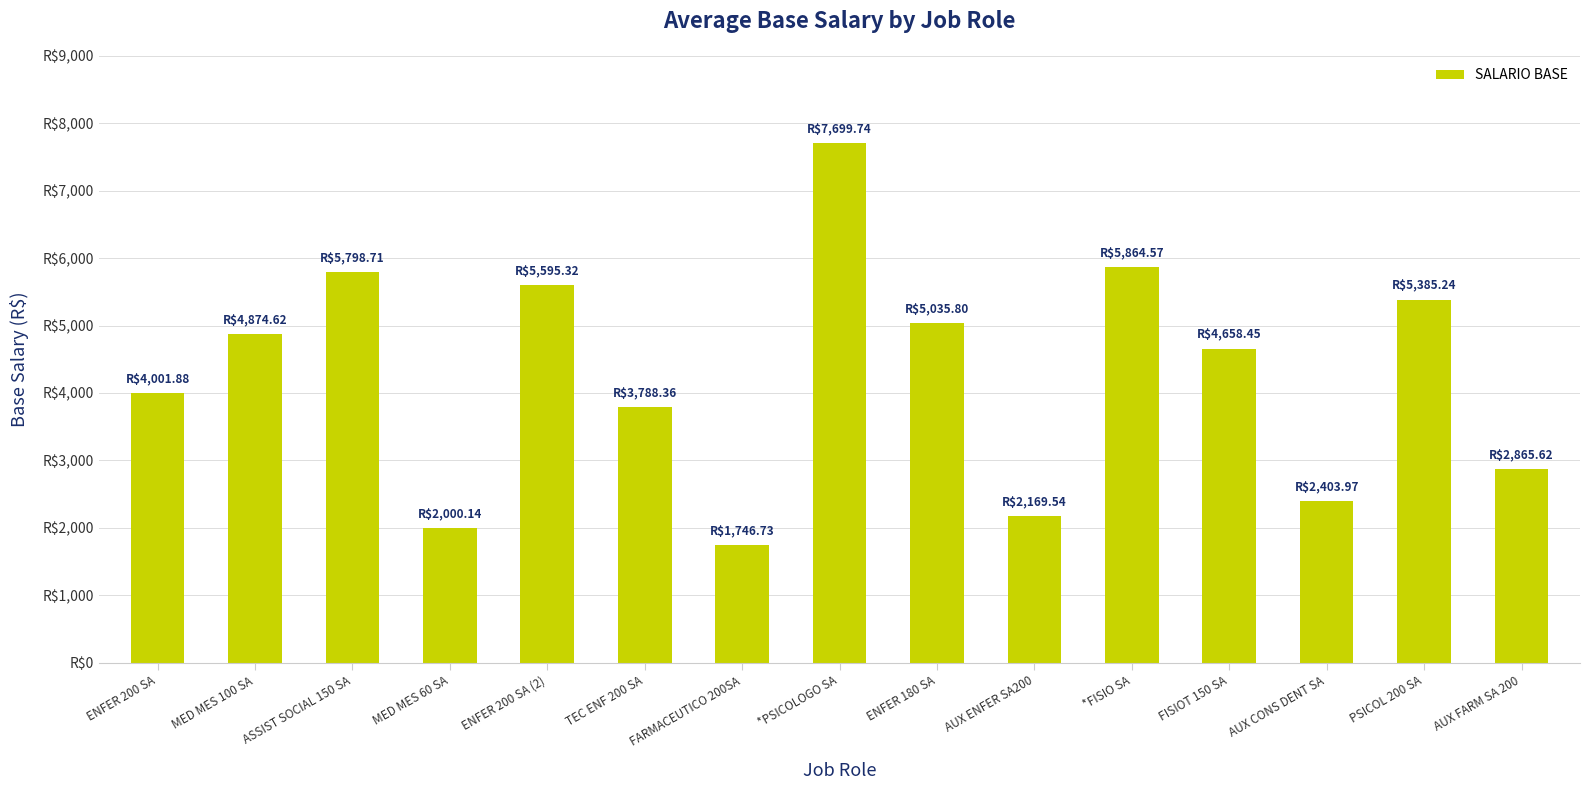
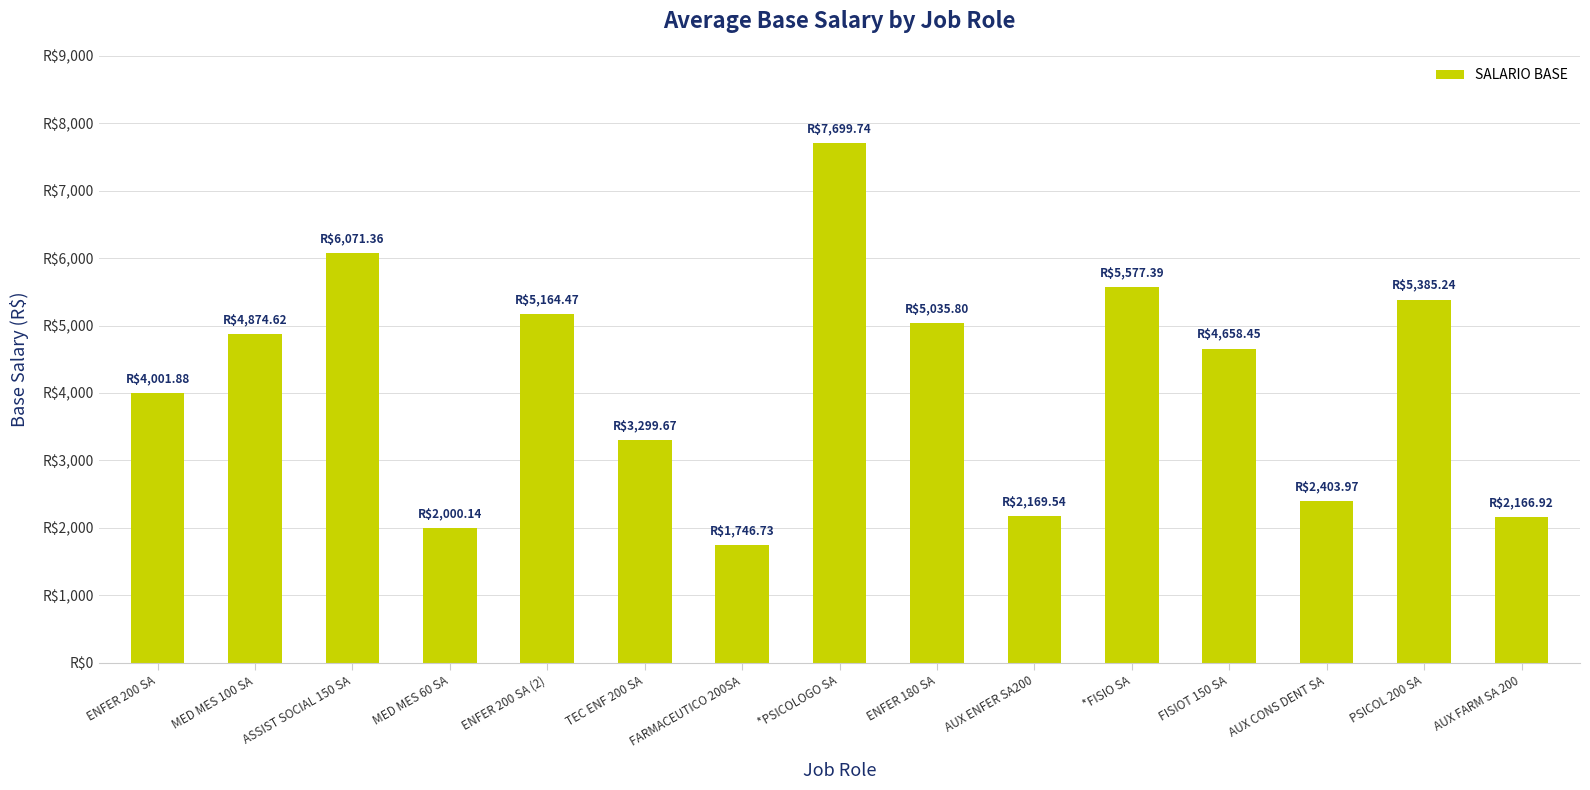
  {
    "ENFER 200 SA": "$4,001.88",
    "MED MES 100 SA": "$4,874.62",
-   "ASSIST SOCIAL 150 SA": "$5,798.71",
+   "ASSIST SOCIAL 150 SA": "$6,071.36",
    "MED MES 60 SA": "$2,000.14",
-   "ENFER 200 SA (2)": "$5,595.32",
-   "TEC ENF 200 SA": "$3,788.36",
+   "ENFER 200 SA (2)": "$5,164.47",
+   "TEC ENF 200 SA": "$3,299.67",
    "FARMACEUTICO 200SA": "$1,746.73",
    "*PSICOLOGO SA": "$7,699.74",
    "ENFER 180 SA": "$5,035.80",
    "AUX ENFER SA200": "$2,169.54",
-   "*FISIO SA": "$5,864.57",
+   "*FISIO SA": "$5,577.39",
    "FISIOT 150 SA": "$4,658.45",
    "AUX CONS DENT SA": "$2,403.97",
    "PSICOL 200 SA": "$5,385.24",
-   "AUX FARM SA 200": "$2,865.62"
+   "AUX FARM SA 200": "$2,166.92"
  }
